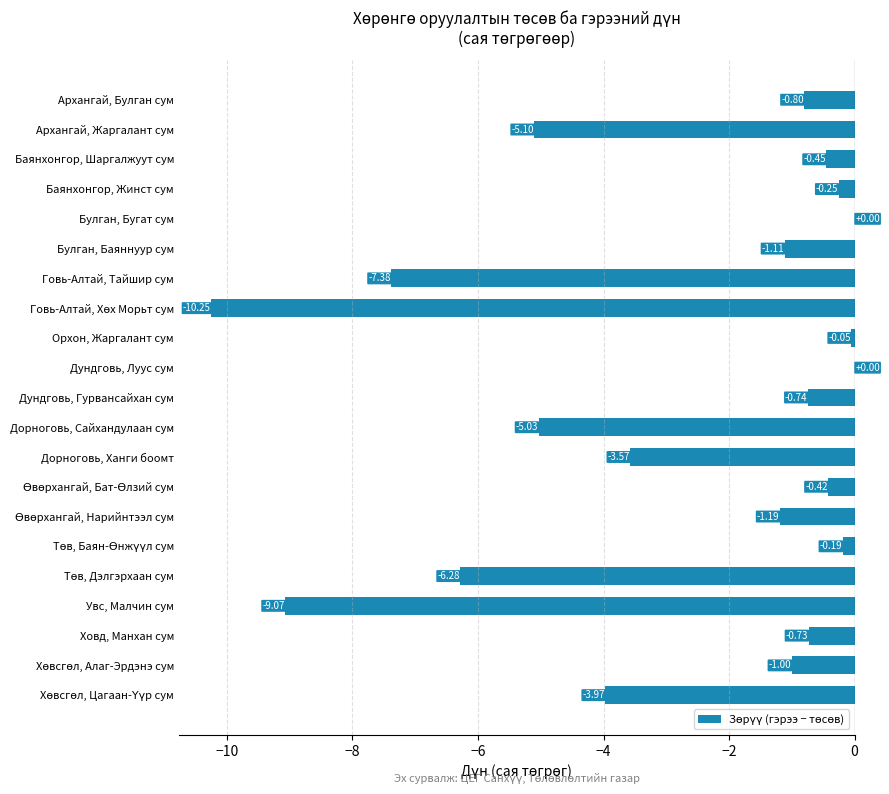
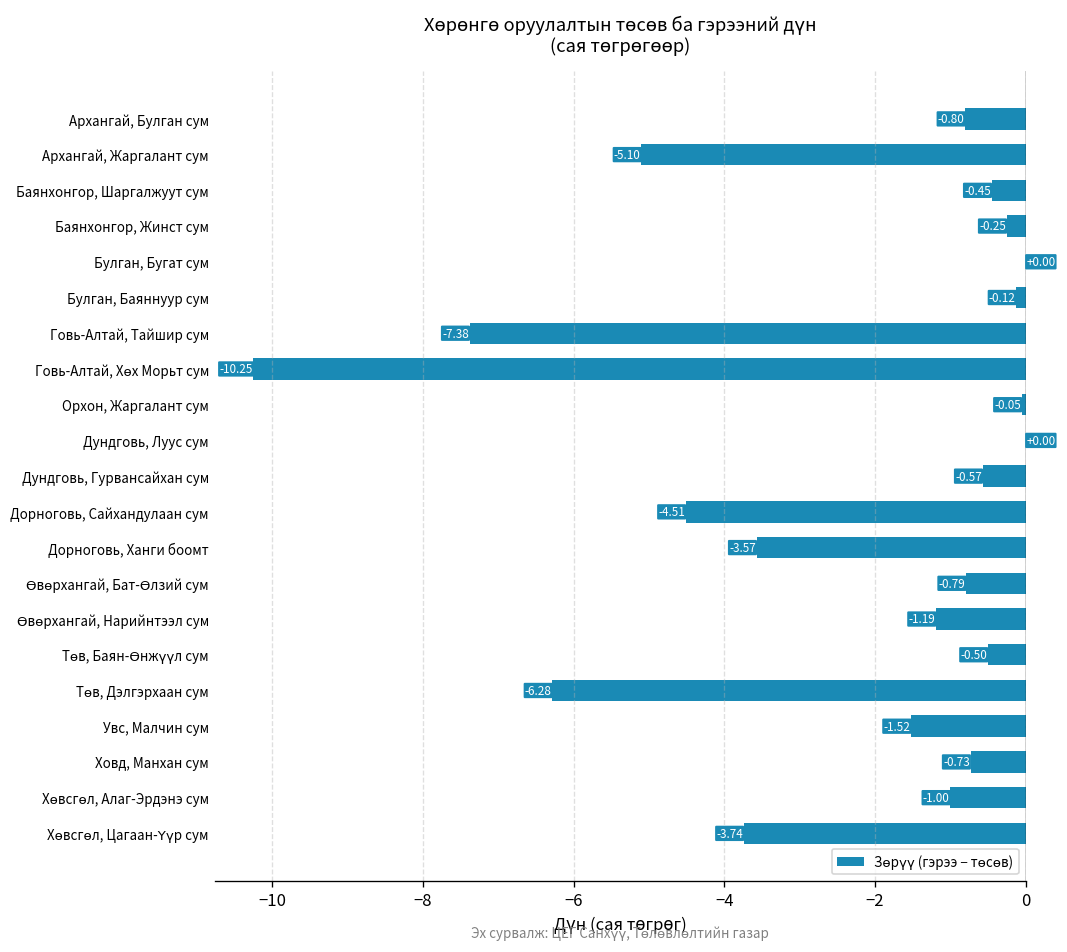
  {
-   "Булган, Баяннуур сум": -1.11,
-   "Дундговь, Гурвансайхан сум": -0.74,
-   "Дорноговь, Сайхандулаан сум": -5.03,
-   "Өвөрхангай, Бат-Өлзий сум": -0.42,
-   "Төв, Баян-Өнжүүл сум": -0.19,
-   "Увс, Малчин сум": -9.07,
-   "Хөвсгөл, Цагаан-Үүр сум": -3.97
+   "Булган, Баяннуур сум": -0.12,
+   "Дундговь, Гурвансайхан сум": -0.57,
+   "Дорноговь, Сайхандулаан сум": -4.51,
+   "Өвөрхангай, Бат-Өлзий сум": -0.79,
+   "Төв, Баян-Өнжүүл сум": -0.50,
+   "Увс, Малчин сум": -1.52,
+   "Хөвсгөл, Цагаан-Үүр сум": -3.74
  }
